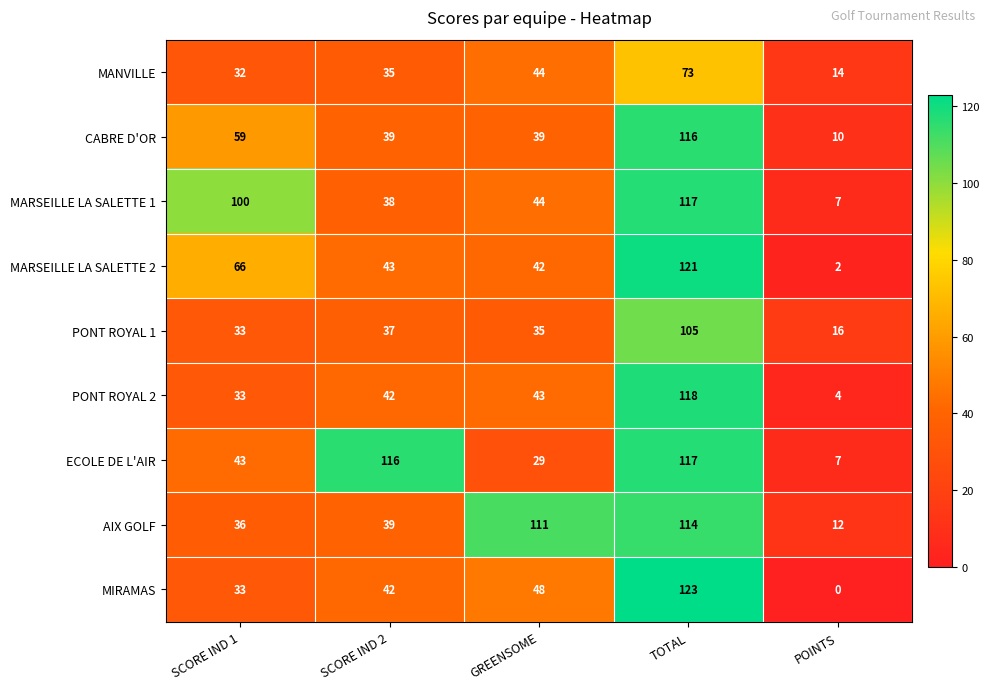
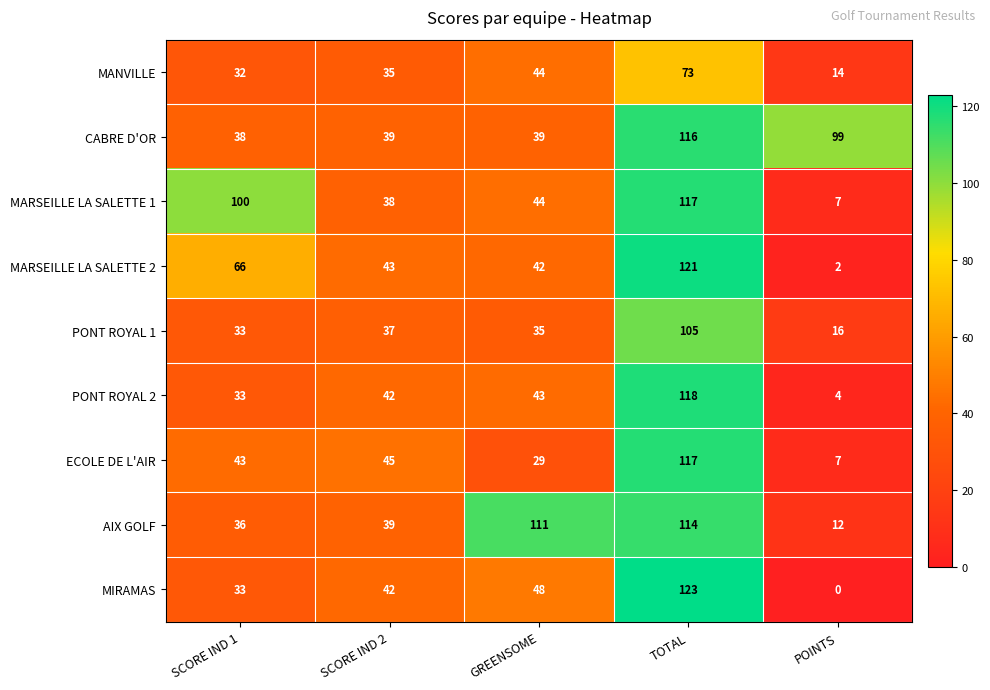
  {
    "MANVILLE": {
      "SCORE IND 1": 32,
      "SCORE IND 2": 35,
      "GREENSOME": 44,
      "TOTAL": 73,
      "POINTS": 14
    },
    "CABRE D'OR": {
-     "SCORE IND 1": 59,
+     "SCORE IND 1": 38,
      "SCORE IND 2": 39,
      "GREENSOME": 39,
      "TOTAL": 116,
-     "POINTS": 10
+     "POINTS": 99
    },
    "MARSEILLE LA SALETTE 1": {
      "SCORE IND 1": 100,
      "SCORE IND 2": 38,
      "GREENSOME": 44,
      "TOTAL": 117,
      "POINTS": 7
    },
    "MARSEILLE LA SALETTE 2": {
      "SCORE IND 1": 66,
      "SCORE IND 2": 43,
      "GREENSOME": 42,
      "TOTAL": 121,
      "POINTS": 2
    },
    "PONT ROYAL 1": {
      "SCORE IND 1": 33,
      "SCORE IND 2": 37,
      "GREENSOME": 35,
      "TOTAL": 105,
      "POINTS": 16
    },
    "PONT ROYAL 2": {
      "SCORE IND 1": 33,
      "SCORE IND 2": 42,
      "GREENSOME": 43,
      "TOTAL": 118,
      "POINTS": 4
    },
    "ECOLE DE L'AIR": {
      "SCORE IND 1": 43,
-     "SCORE IND 2": 116,
+     "SCORE IND 2": 45,
      "GREENSOME": 29,
      "TOTAL": 117,
      "POINTS": 7
    },
    "AIX GOLF": {
      "SCORE IND 1": 36,
      "SCORE IND 2": 39,
      "GREENSOME": 111,
      "TOTAL": 114,
      "POINTS": 12
    },
    "MIRAMAS": {
      "SCORE IND 1": 33,
      "SCORE IND 2": 42,
      "GREENSOME": 48,
      "TOTAL": 123,
      "POINTS": 0
    }
  }
